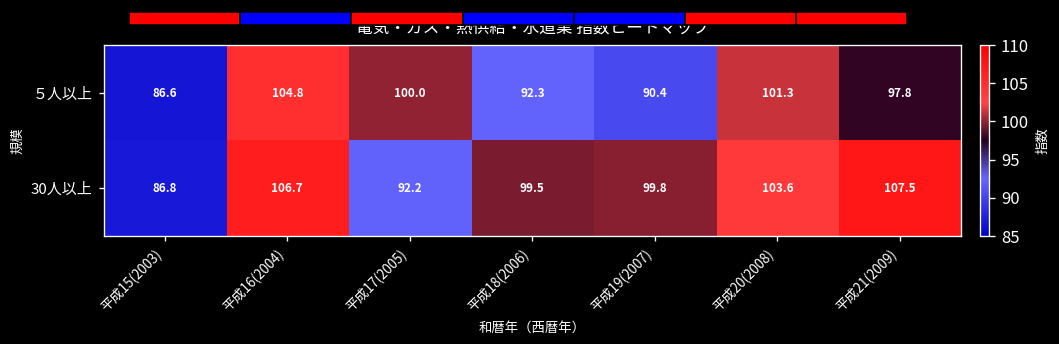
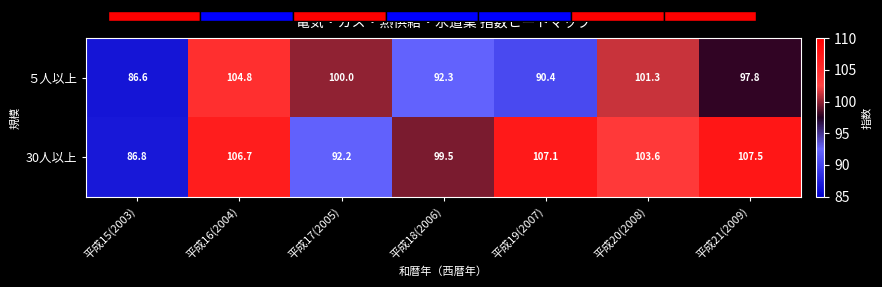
  {
    "電気・ガス・熱供給・水道業 指数ヒートマップ": {
      "５人以上": {
        "平成15(2003)": 86.6,
        "平成16(2004)": 104.8,
        "平成17(2005)": 100.0,
        "平成18(2006)": 92.3,
        "平成19(2007)": 90.4,
        "平成20(2008)": 101.3,
        "平成21(2009)": 97.8
      },
      "30人以上": {
        "平成15(2003)": 86.8,
        "平成16(2004)": 106.7,
        "平成17(2005)": 92.2,
        "平成18(2006)": 99.5,
-       "平成19(2007)": 99.8,
+       "平成19(2007)": 107.1,
        "平成20(2008)": 103.6,
        "平成21(2009)": 107.5
      }
    }
  }
